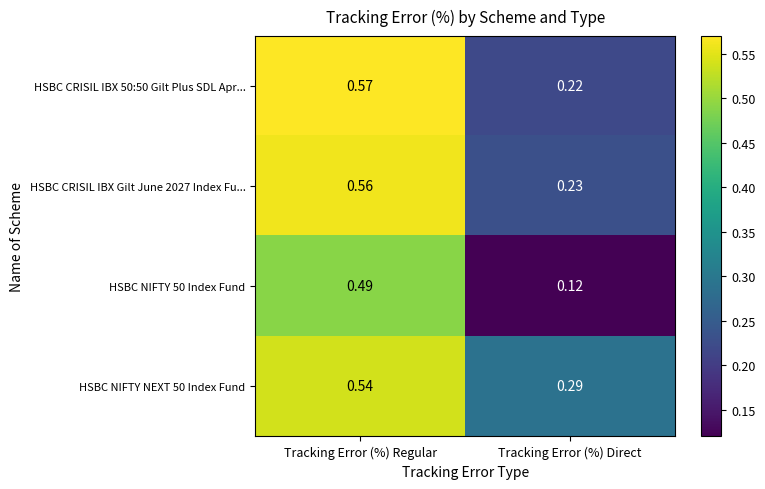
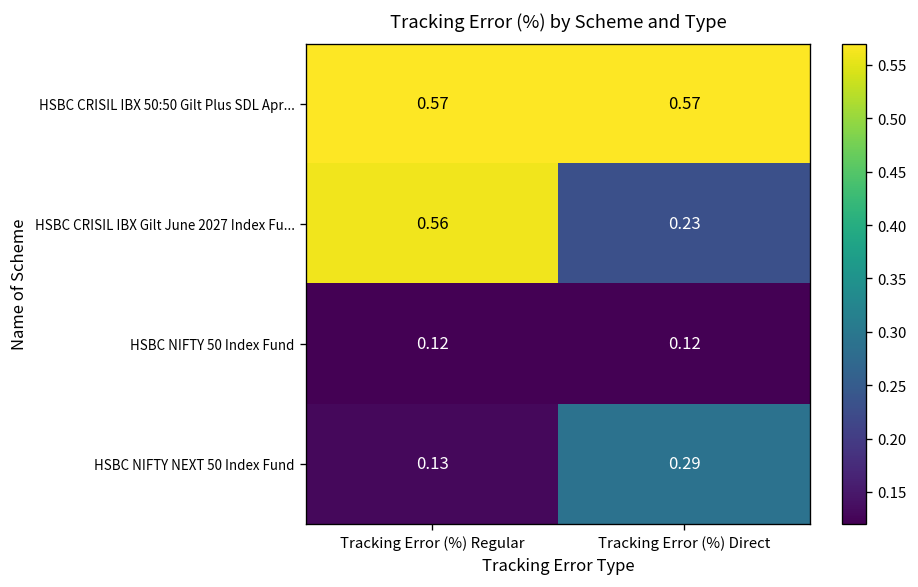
  {
    "HSBC CRISIL IBX 50:50 Gilt Plus SDL Apr...": {
      "Tracking Error (%) Regular": 0.57,
-     "Tracking Error (%) Direct": 0.22
+     "Tracking Error (%) Direct": 0.57
    },
    "HSBC CRISIL IBX Gilt June 2027 Index Fu...": {
      "Tracking Error (%) Regular": 0.56,
      "Tracking Error (%) Direct": 0.23
    },
    "HSBC NIFTY 50 Index Fund": {
-     "Tracking Error (%) Regular": 0.49,
+     "Tracking Error (%) Regular": 0.12,
      "Tracking Error (%) Direct": 0.12
    },
    "HSBC NIFTY NEXT 50 Index Fund": {
-     "Tracking Error (%) Regular": 0.54,
+     "Tracking Error (%) Regular": 0.13,
      "Tracking Error (%) Direct": 0.29
    }
  }
